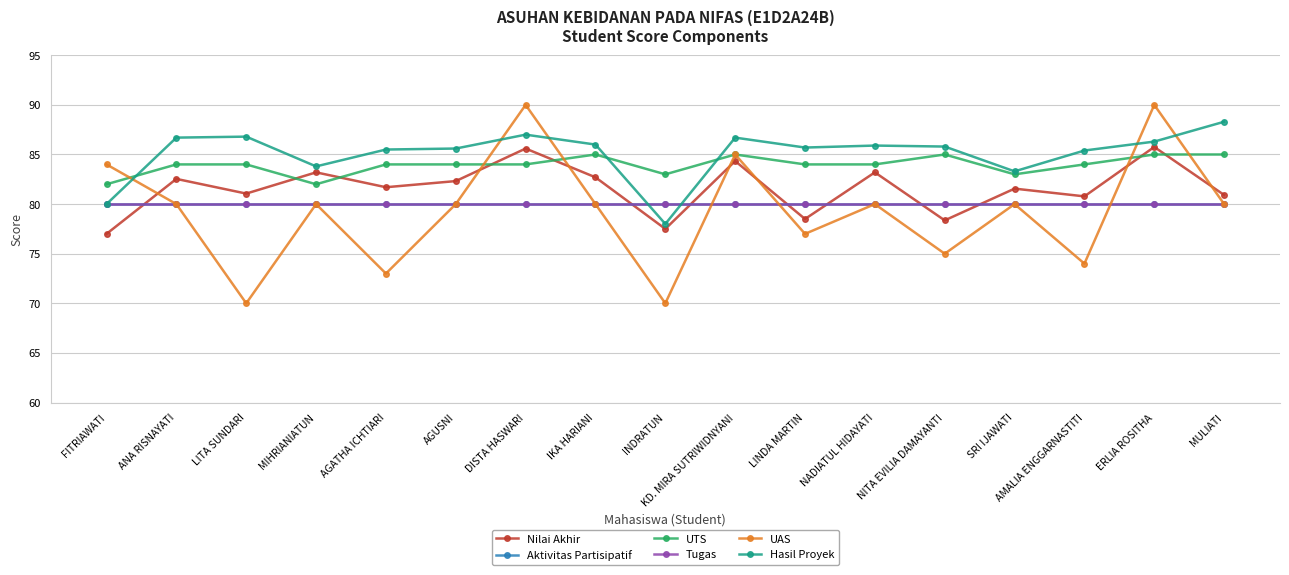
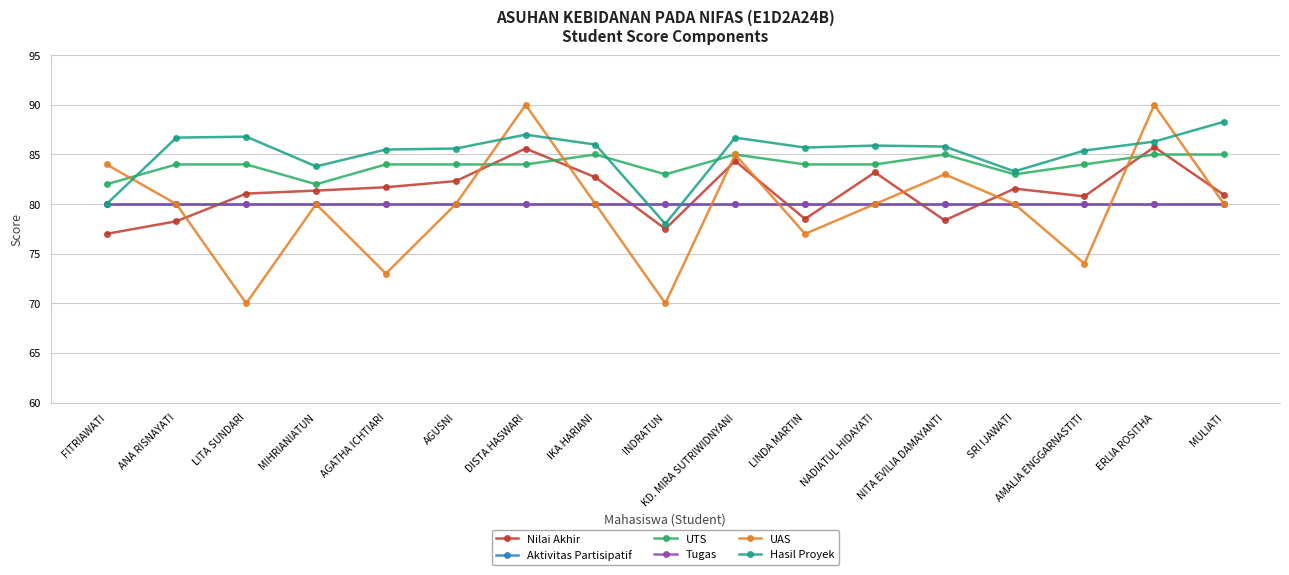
  {
    "Nilai Akhir": {
      "FITRIAWATI": 77,
-     "ANA RISNAYATI": 83,
+     "ANA RISNAYATI": 78,
      "LITA SUNDARI": 81,
-     "MIHRIANIATUN": 83,
+     "MIHRIANIATUN": 81,
      "AGATHA ICHTIARI": 82,
      "AGUSNI": 82,
      "DISTA HASWARI": 86,
      "IKA HARIANI": 83,
      "INDRATUN": 78,
      "KD. MIRA SUTRIWIDNYANI": 84,
      "LINDA MARTIN": 79,
      "NADIATUL HIDAYATI": 83,
      "NITA EVILIA DAMAYANTI": 78,
      "SRI IJAWATI": 82,
      "AMALIA ENGGARNASTITI": 81,
      "ERLIA ROSITHA": 86,
      "MULIATI": 81
    },
    "Tugas": {
      "LITA SUNDARI": 80,
      "AGATHA ICHTIARI": 80,
      "DISTA HASWARI": 80,
      "INDRATUN": 80,
      "KD. MIRA SUTRIWIDNYANI": 80,
      "LINDA MARTIN": 80,
      "NITA EVILIA DAMAYANTI": 80,
      "AMALIA ENGGARNASTITI": 80,
      "ERLIA ROSITHA": 80
    },
    "UAS": {
      "FITRIAWATI": 84,
      "LITA SUNDARI": 70,
      "AGATHA ICHTIARI": 73,
      "DISTA HASWARI": 90,
      "INDRATUN": 70,
      "LINDA MARTIN": 77,
-     "NITA EVILIA DAMAYANTI": 75,
+     "NITA EVILIA DAMAYANTI": 83,
      "AMALIA ENGGARNASTITI": 74,
      "ERLIA ROSITHA": 90
    }
  }
